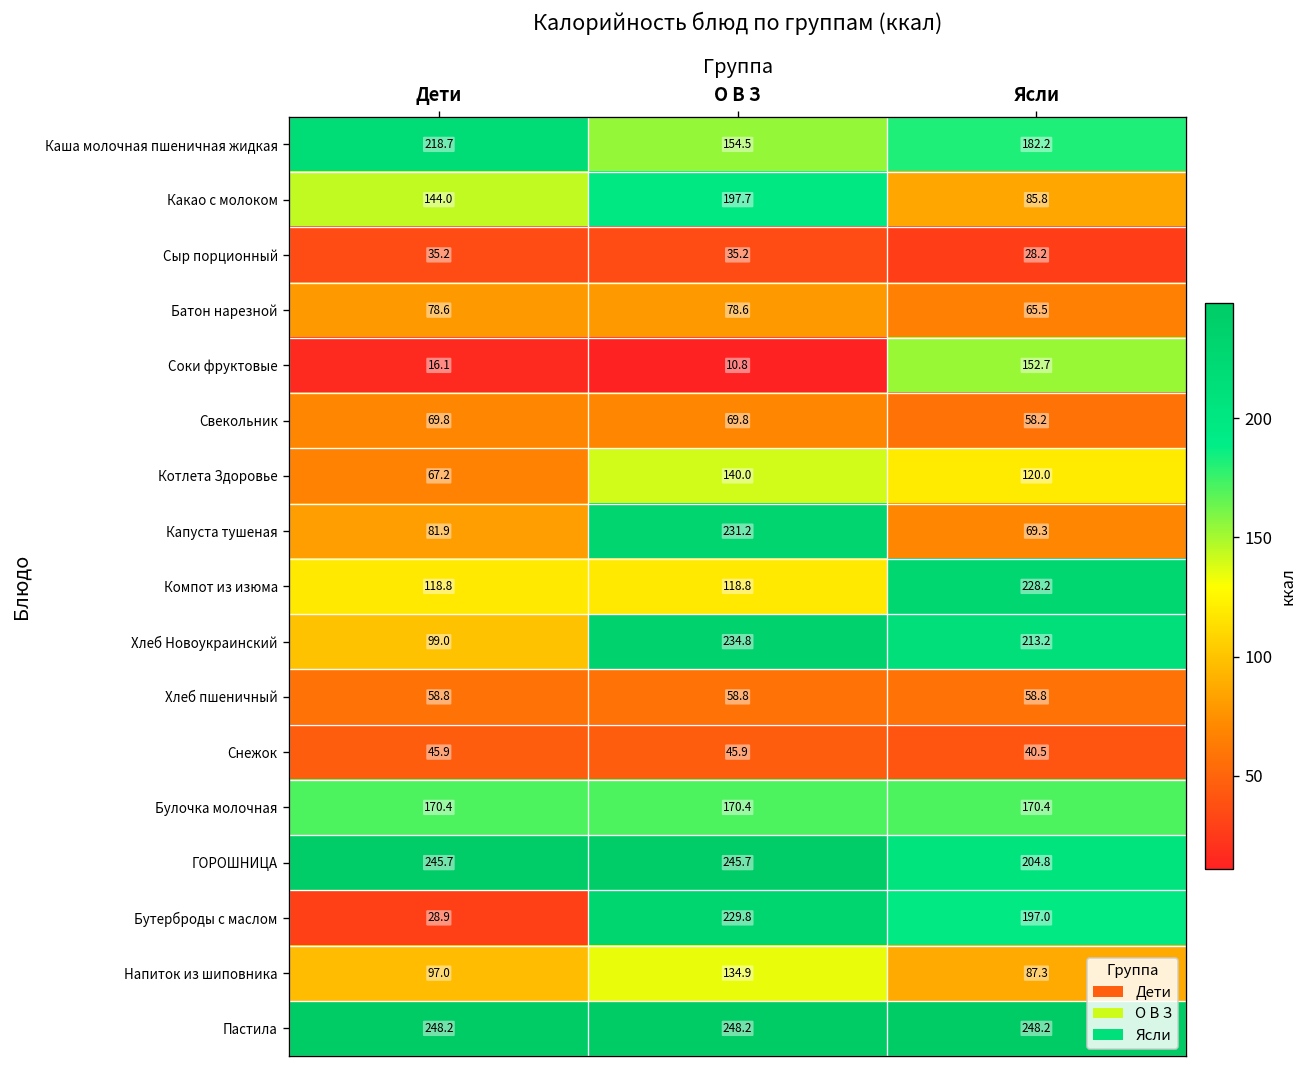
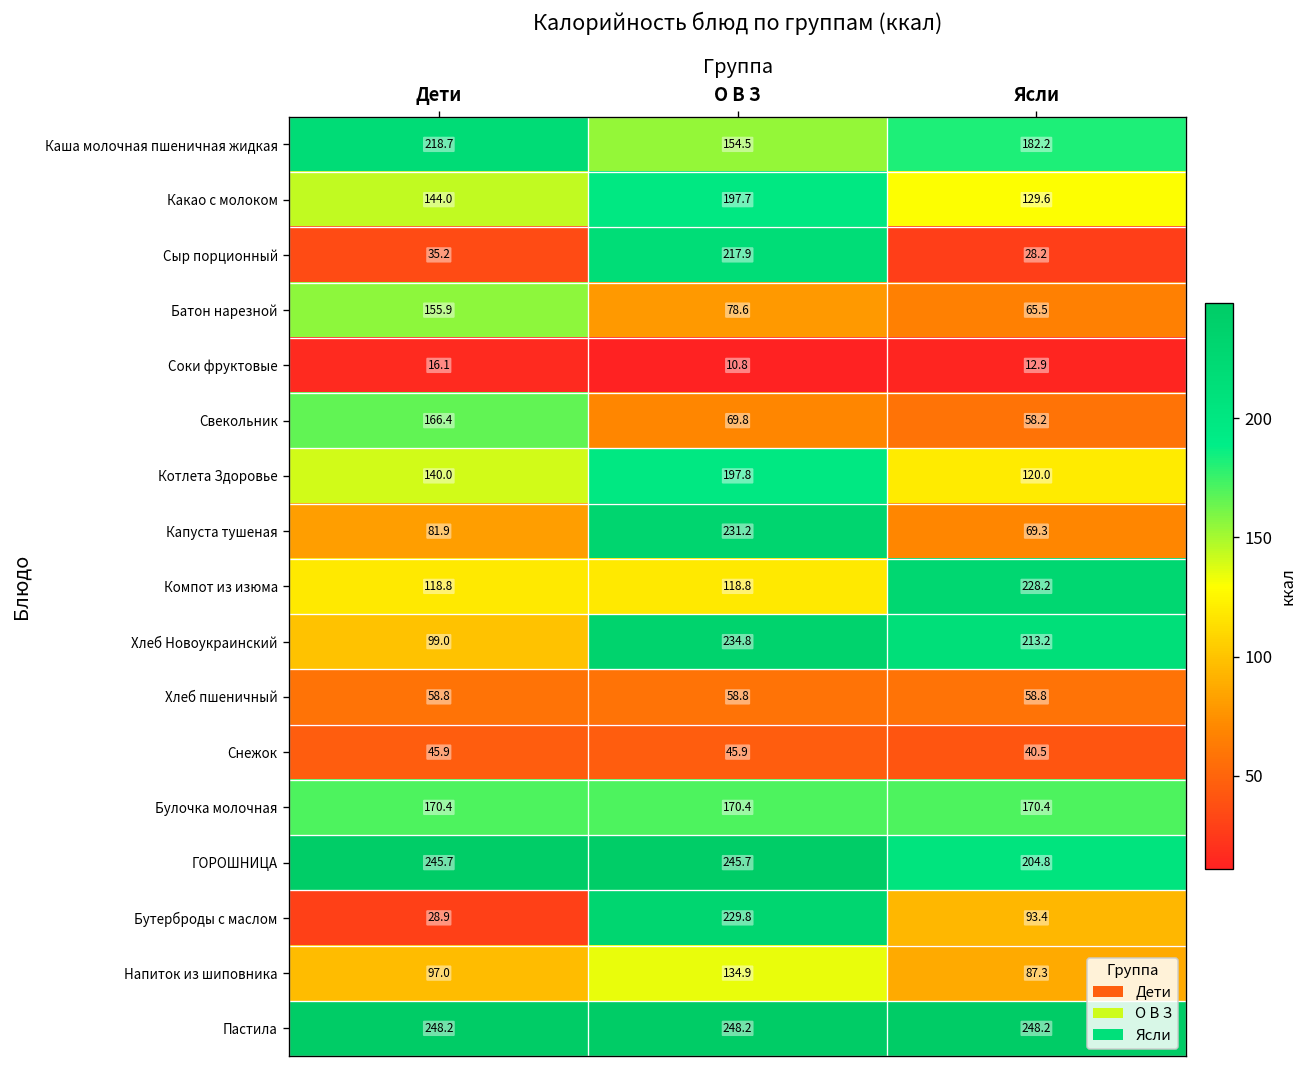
  {
    "Какао с молоком": {
-     "Ясли": 85.8
+     "Ясли": 129.6
    },
    "Сыр порционный": {
-     "О В З": 35.2
+     "О В З": 217.9
    },
    "Батон нарезной": {
-     "Дети": 78.6
+     "Дети": 155.9
    },
    "Соки фруктовые": {
-     "Ясли": 152.7
+     "Ясли": 12.9
    },
    "Свекольник": {
-     "Дети": 69.8
+     "Дети": 166.4
    },
    "Котлета Здоровье": {
-     "Дети": 67.2,
-     "О В З": 140.0
+     "Дети": 140.0,
+     "О В З": 197.8
    },
    "Бутерброды с маслом": {
-     "Ясли": 197.0
+     "Ясли": 93.4
    }
  }
